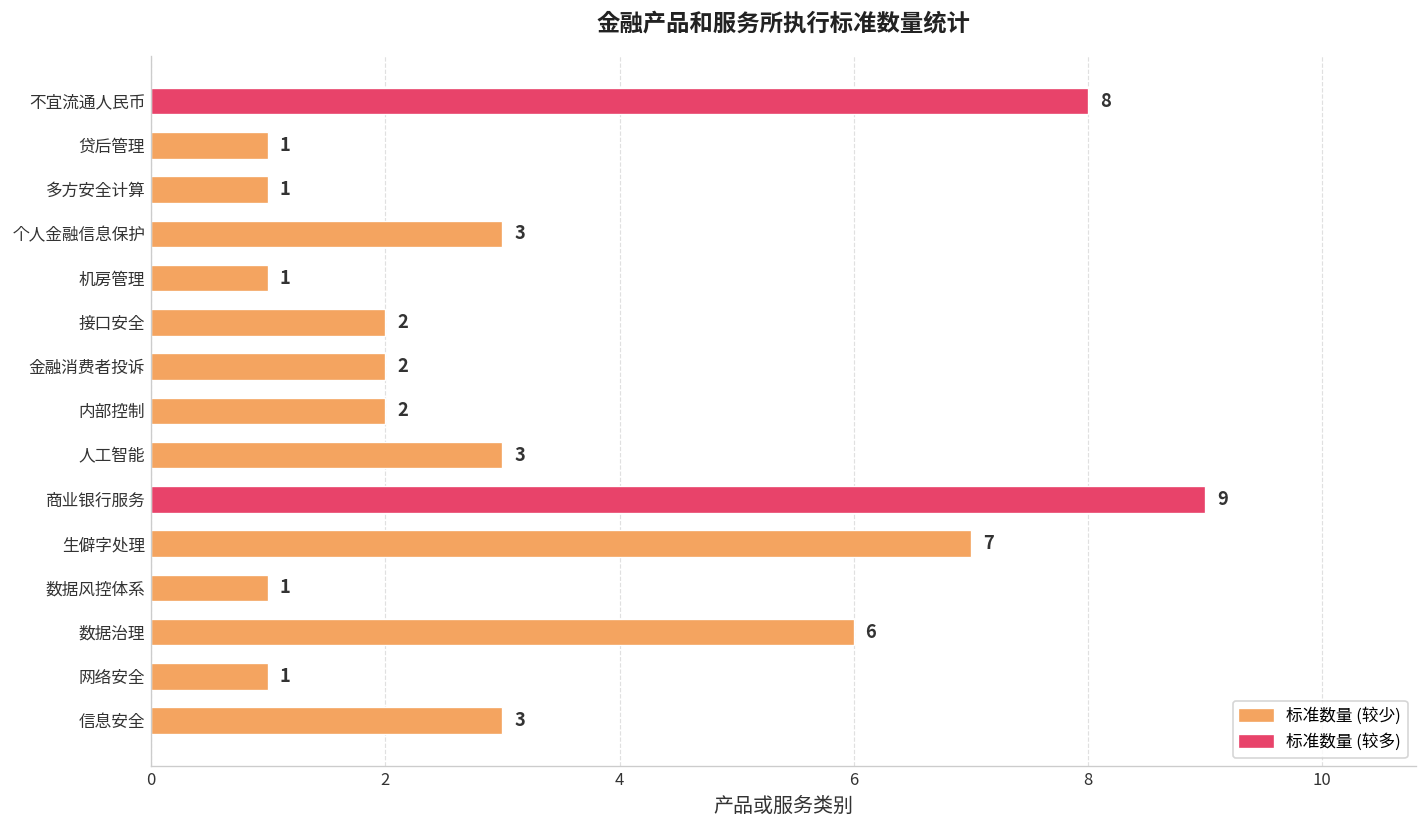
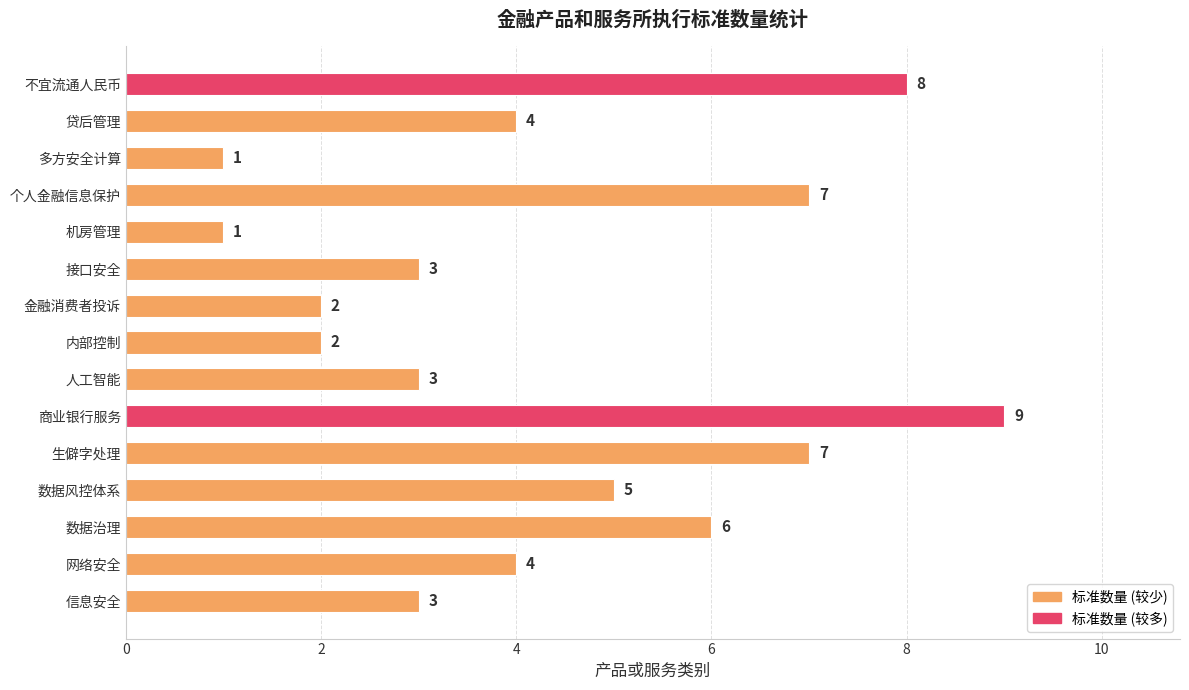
  {
    "不宜流通人民币": 8,
-   "贷后管理": 1,
+   "贷后管理": 4,
    "多方安全计算": 1,
-   "个人金融信息保护": 3,
+   "个人金融信息保护": 7,
    "机房管理": 1,
-   "接口安全": 2,
+   "接口安全": 3,
    "金融消费者投诉": 2,
    "内部控制": 2,
    "人工智能": 3,
    "商业银行服务": 9,
    "生僻字处理": 7,
-   "数据风控体系": 1,
+   "数据风控体系": 5,
    "数据治理": 6,
-   "网络安全": 1,
+   "网络安全": 4,
    "信息安全": 3
  }
